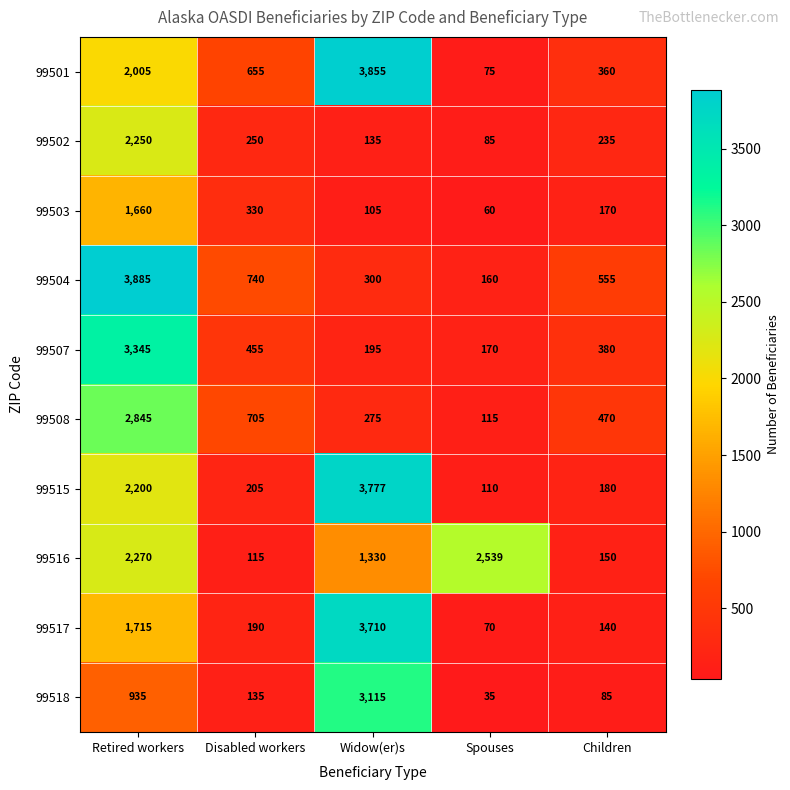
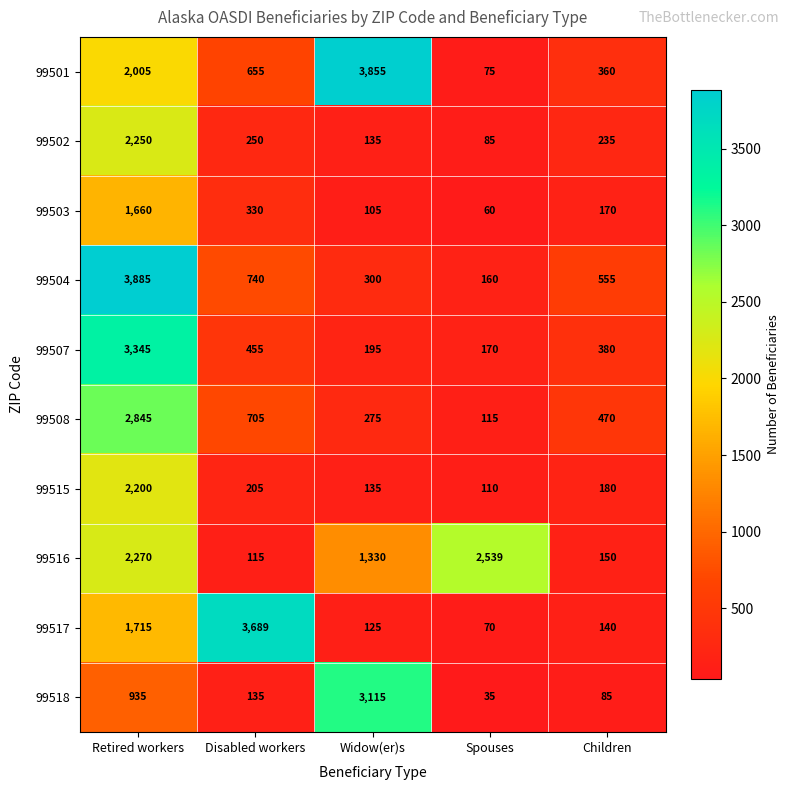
  {
    "99501": {
      "Retired workers": "2,005",
      "Disabled workers": "655",
      "Widow(er)s": "3,855",
      "Spouses": "75",
      "Children": "360"
    },
    "99502": {
      "Retired workers": "2,250",
      "Disabled workers": "250",
      "Widow(er)s": "135",
      "Spouses": "85",
      "Children": "235"
    },
    "99503": {
      "Retired workers": "1,660",
      "Disabled workers": "330",
      "Widow(er)s": "105",
      "Spouses": "60",
      "Children": "170"
    },
    "99504": {
      "Retired workers": "3,885",
      "Disabled workers": "740",
      "Widow(er)s": "300",
      "Spouses": "160",
      "Children": "555"
    },
    "99507": {
      "Retired workers": "3,345",
      "Disabled workers": "455",
      "Widow(er)s": "195",
      "Spouses": "170",
      "Children": "380"
    },
    "99508": {
      "Retired workers": "2,845",
      "Disabled workers": "705",
      "Widow(er)s": "275",
      "Spouses": "115",
      "Children": "470"
    },
    "99515": {
      "Retired workers": "2,200",
      "Disabled workers": "205",
-     "Widow(er)s": "3,777",
+     "Widow(er)s": "135",
      "Spouses": "110",
      "Children": "180"
    },
    "99516": {
      "Retired workers": "2,270",
      "Disabled workers": "115",
      "Widow(er)s": "1,330",
      "Spouses": "2,539",
      "Children": "150"
    },
    "99517": {
      "Retired workers": "1,715",
-     "Disabled workers": "190",
-     "Widow(er)s": "3,710",
+     "Disabled workers": "3,689",
+     "Widow(er)s": "125",
      "Spouses": "70",
      "Children": "140"
    },
    "99518": {
      "Retired workers": "935",
      "Disabled workers": "135",
      "Widow(er)s": "3,115",
      "Spouses": "35",
      "Children": "85"
    }
  }
